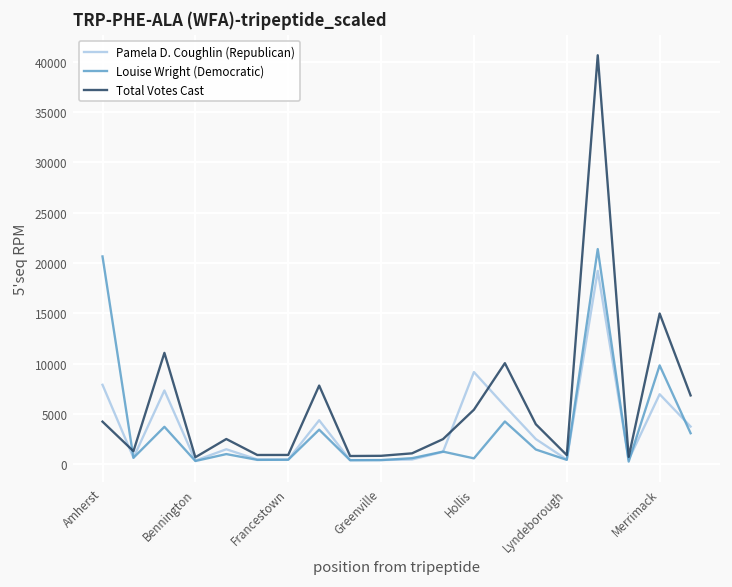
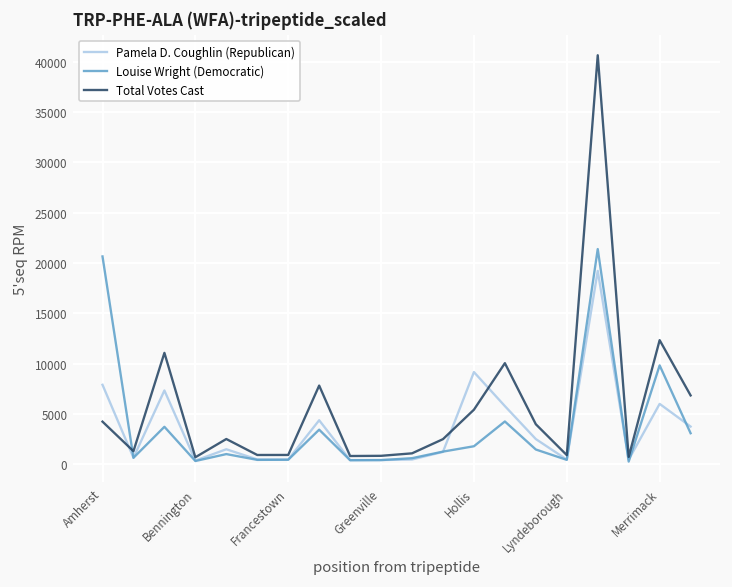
  {
    "Pamela D. Coughlin (Republican)": {
      "Amherst": 8000,
      "Hollis": 9000,
-     "Merrimack": 7000
+     "Merrimack": 6000
    },
    "Louise Wright (Democratic)": {
      "Amherst": 21000,
-     "Hollis": 1000,
+     "Hollis": 2000,
      "Merrimack": 10000
    },
    "Total Votes Cast": {
      "Amherst": 4000,
      "Bennington": 1000,
      "Francestown": 1000,
      "Greenville": 1000,
      "Hollis": 5000,
      "Lyndeborough": 1000,
-     "Merrimack": 15000
+     "Merrimack": 12000
    }
  }
